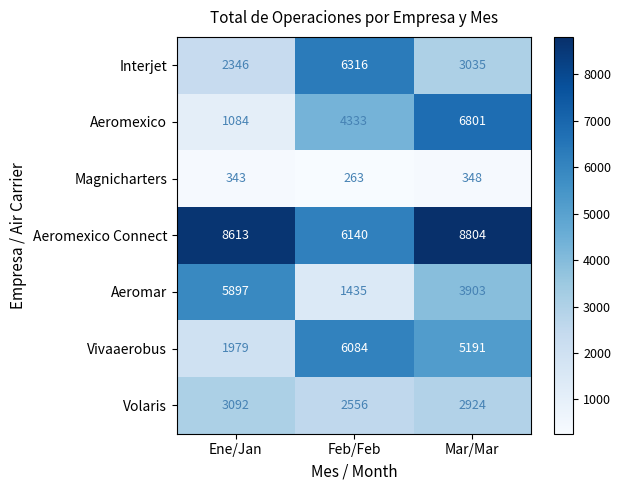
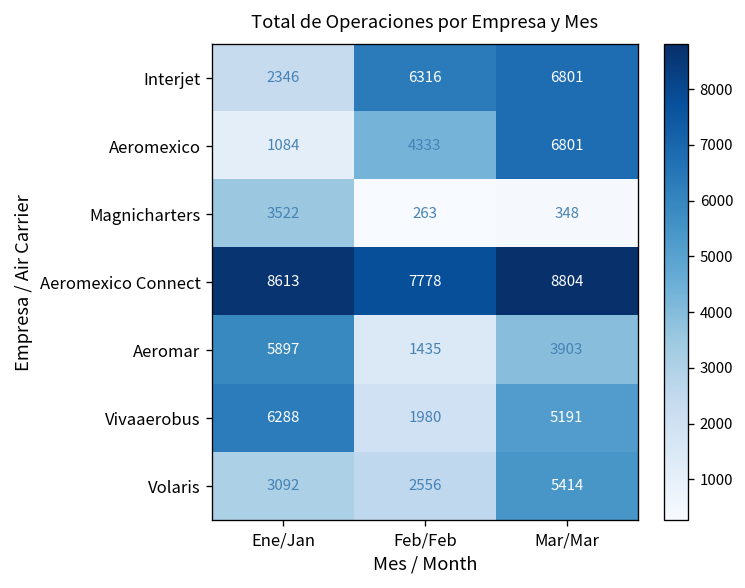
  {
    "Interjet": {
      "Ene/Jan": 2346,
      "Feb/Feb": 6316,
-     "Mar/Mar": 3035
+     "Mar/Mar": 6801
    },
    "Aeromexico": {
      "Ene/Jan": 1084,
      "Feb/Feb": 4333,
      "Mar/Mar": 6801
    },
    "Magnicharters": {
-     "Ene/Jan": 343,
+     "Ene/Jan": 3522,
      "Feb/Feb": 263,
      "Mar/Mar": 348
    },
    "Aeromexico Connect": {
      "Ene/Jan": 8613,
-     "Feb/Feb": 6140,
+     "Feb/Feb": 7778,
      "Mar/Mar": 8804
    },
    "Aeromar": {
      "Ene/Jan": 5897,
      "Feb/Feb": 1435,
      "Mar/Mar": 3903
    },
    "Vivaaerobus": {
-     "Ene/Jan": 1979,
-     "Feb/Feb": 6084,
+     "Ene/Jan": 6288,
+     "Feb/Feb": 1980,
      "Mar/Mar": 5191
    },
    "Volaris": {
      "Ene/Jan": 3092,
      "Feb/Feb": 2556,
-     "Mar/Mar": 2924
+     "Mar/Mar": 5414
    }
  }
